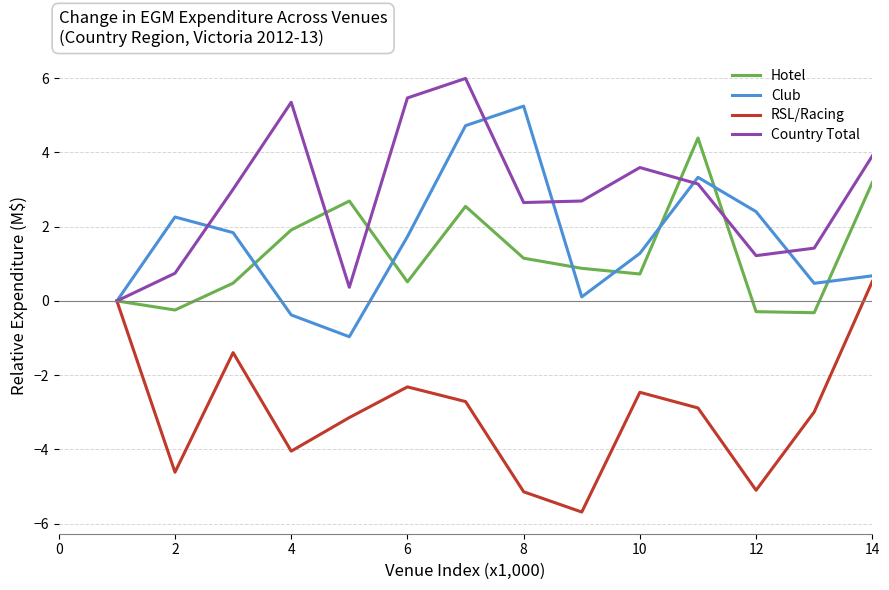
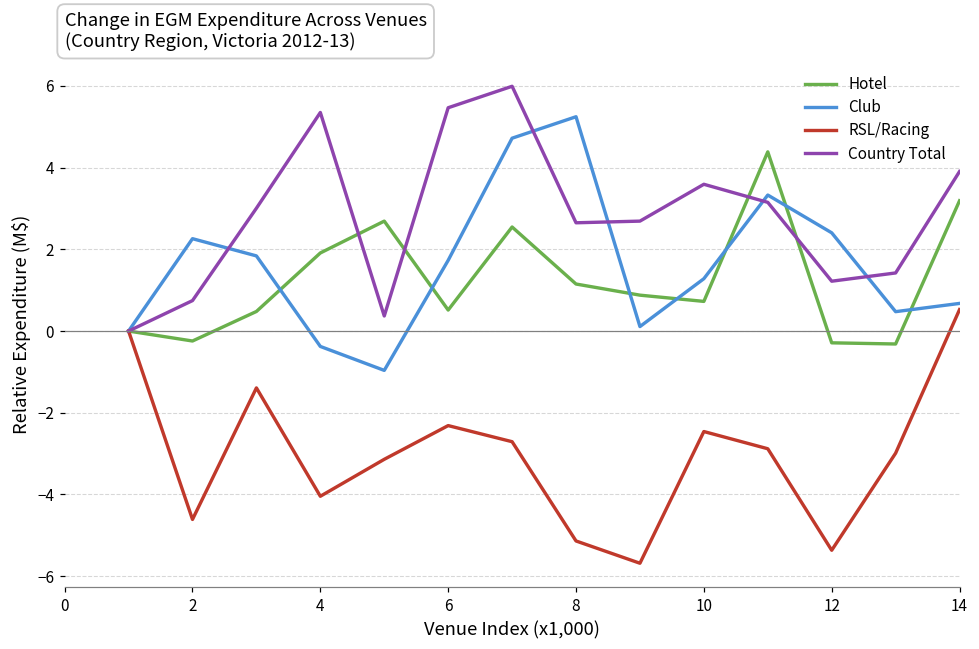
  {
    "Hotel": {
      "2": -0.2,
      "4": 1.9,
      "6": 0.5,
      "8": 1.2,
      "10": 0.7,
      "12": -0.3,
      "14": 3.2
    },
    "Club": {
      "2": 2.3,
      "4": -0.4,
      "6": 1.7,
      "8": 5.2,
      "10": 1.3,
      "12": 2.4,
      "14": 0.7
    },
    "RSL/Racing": {
      "2": -4.6,
      "4": -4.0,
      "6": -2.3,
      "8": -5.1,
      "10": -2.5,
-     "12": -5.1,
+     "12": -5.4,
      "14": 0.5
    },
    "Country Total": {
      "2": 0.7,
      "4": 5.4,
      "6": 5.5,
      "8": 2.7,
      "10": 3.6,
      "12": 1.2,
      "14": 3.9
    }
  }
